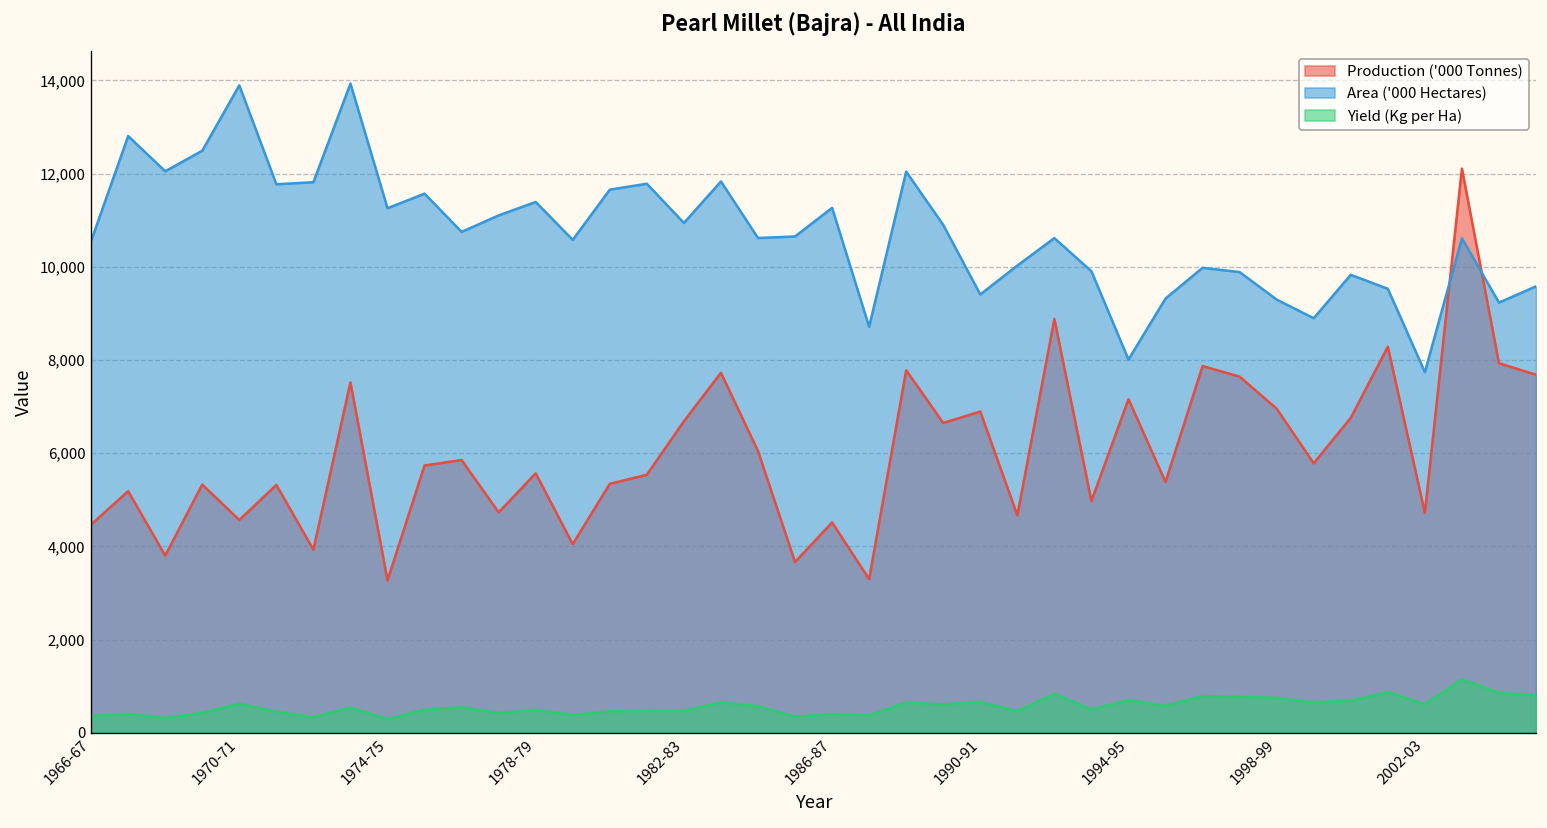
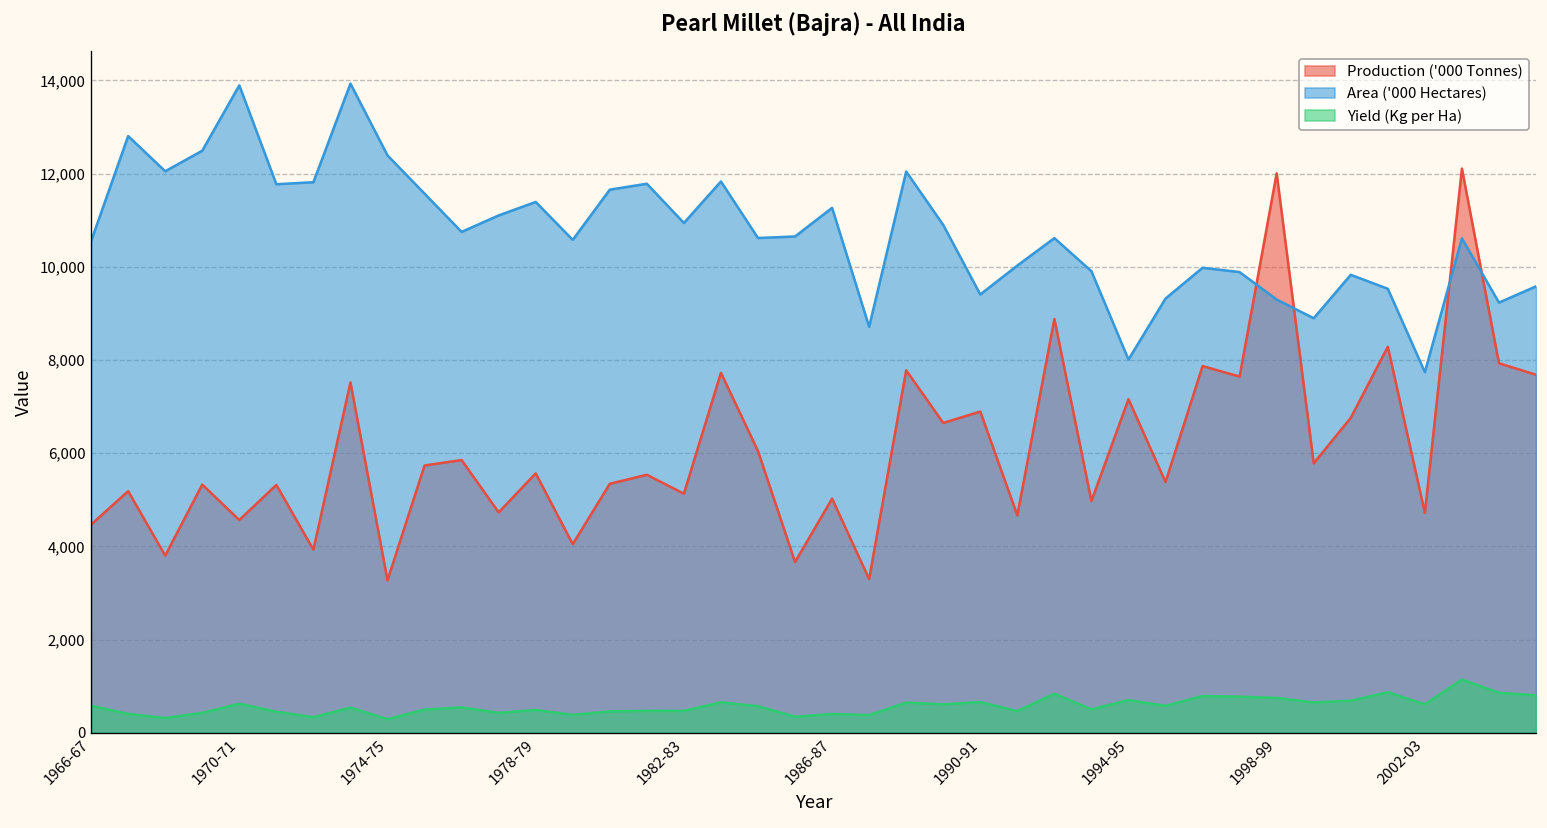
  {
    "Production ('000 Tonnes)": {
      "1966-67": "4,500",
      "1970-71": "4,600",
      "1974-75": "3,300",
      "1978-79": "5,600",
-     "1982-83": "6,700",
-     "1986-87": "4,500",
+     "1982-83": "5,100",
+     "1986-87": "5,000",
      "1990-91": "6,900",
      "1994-95": "7,200",
-     "1998-99": "7,000",
+     "1998-99": "12,000",
      "2002-03": "4,700"
    },
    "Area ('000 Hectares)": {
      "1966-67": "10,600",
      "1970-71": "13,900",
-     "1974-75": "11,300",
+     "1974-75": "12,400",
      "1978-79": "11,400",
      "1982-83": "10,900",
      "1986-87": "11,300",
      "1990-91": "9,400",
      "1994-95": "8,000",
      "1998-99": "9,300",
      "2002-03": "7,700"
    },
    "Yield (Kg per Ha)": {
-     "1966-67": "400",
+     "1966-67": "600",
      "1970-71": "600",
      "1974-75": "300",
      "1978-79": "500",
      "1982-83": "500",
      "1986-87": "400",
      "1990-91": "700",
      "1994-95": "700",
      "1998-99": "700",
      "2002-03": "600"
    }
  }
